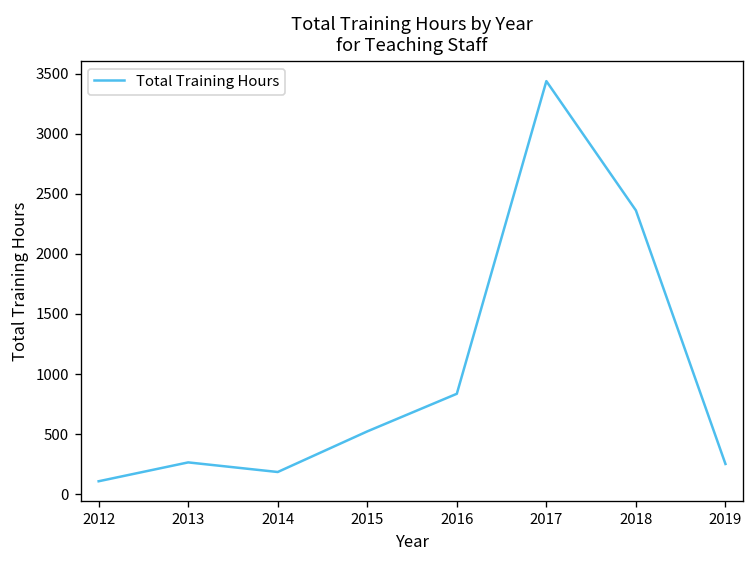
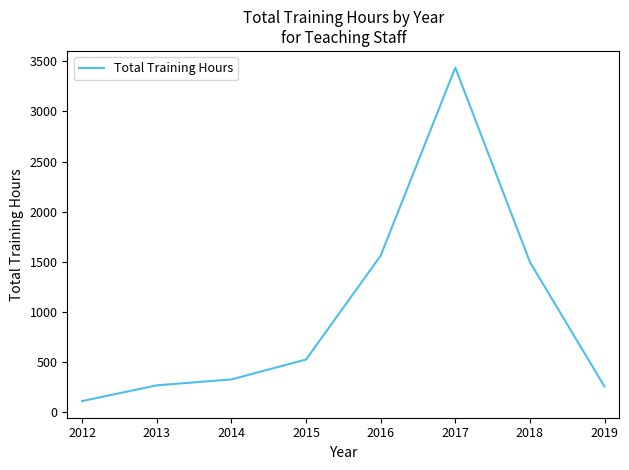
  {
    "2012": 110,
    "2013": 270,
-   "2014": 190,
+   "2014": 320,
    "2015": 520,
-   "2016": 840,
+   "2016": 1560,
    "2017": 3440,
-   "2018": 2360,
+   "2018": 1500,
    "2019": 250
  }
